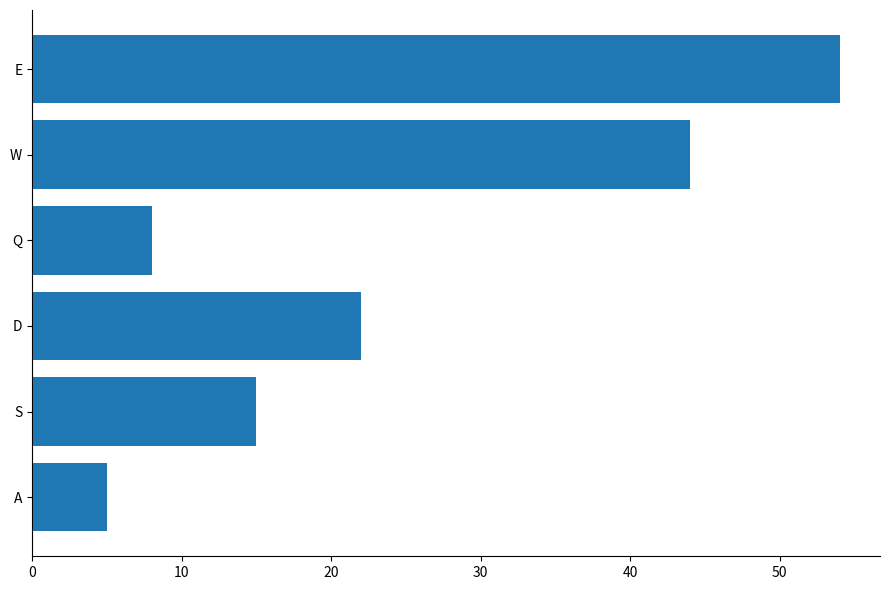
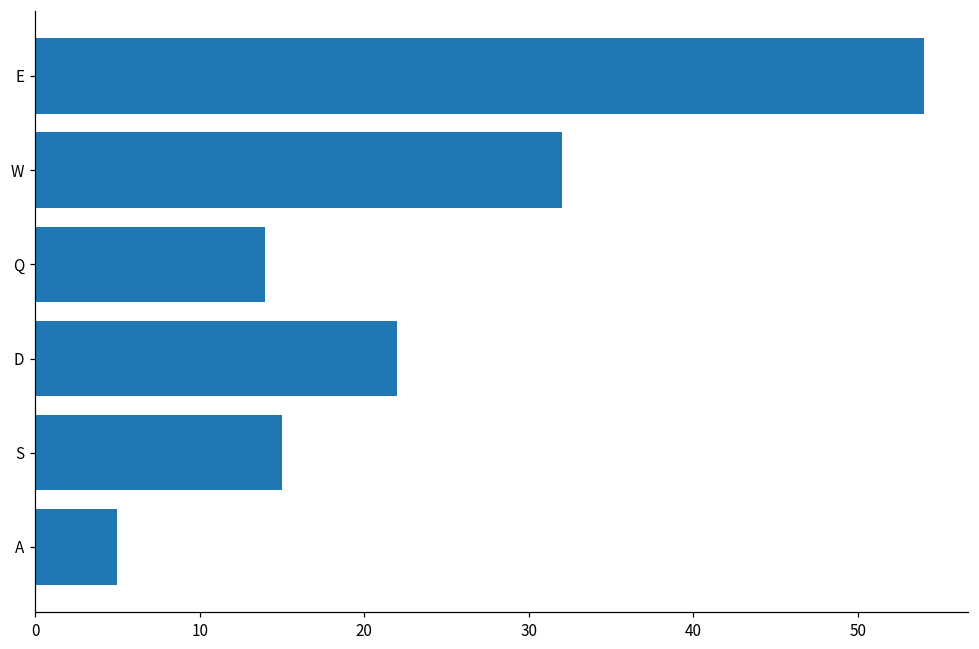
  {
    "E": 54,
-   "W": 44,
-   "Q": 8,
+   "W": 32,
+   "Q": 14,
    "D": 22,
    "S": 15,
    "A": 5
  }
